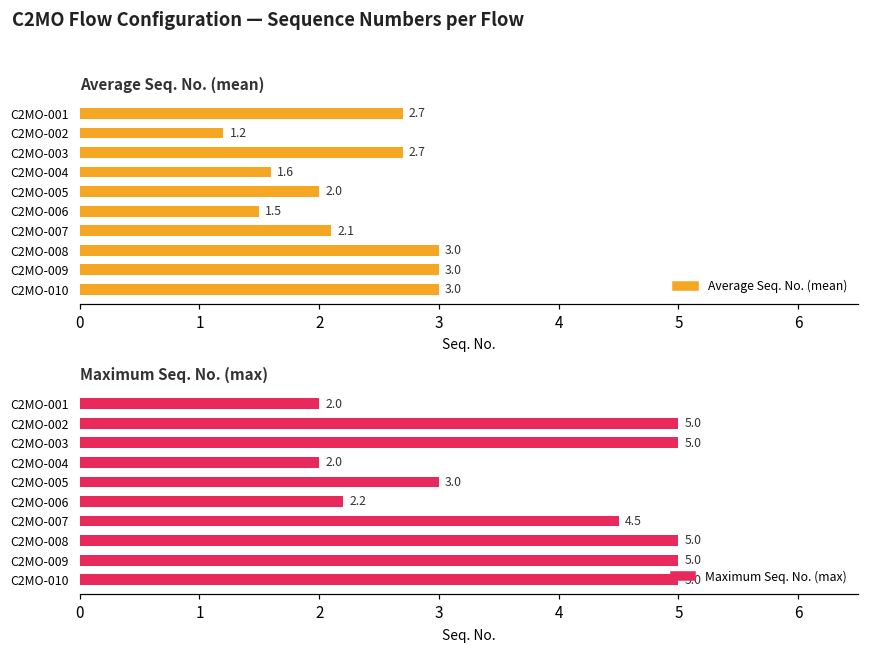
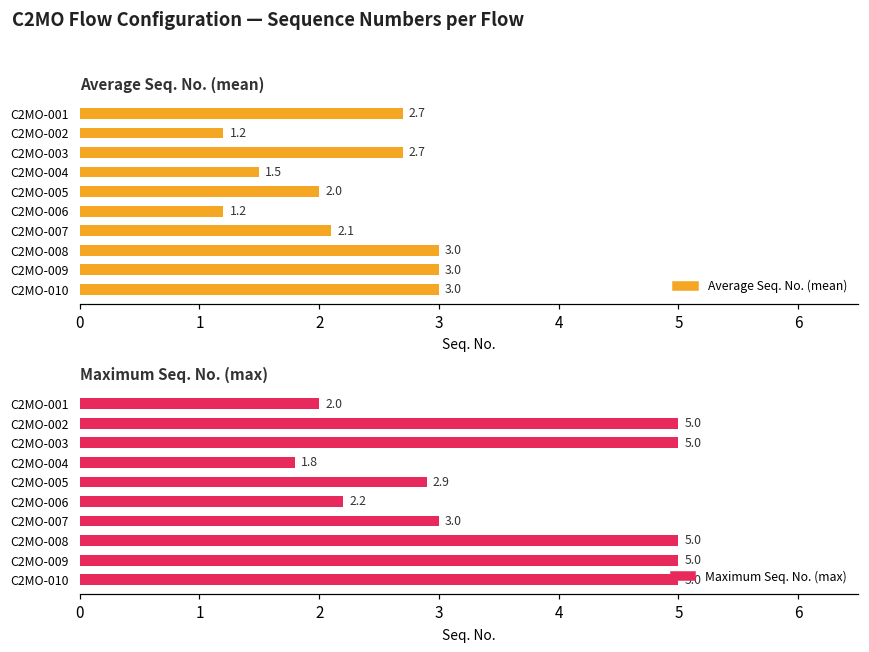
  {
    "Average Seq. No. (mean)": {
      "C2MO-001": 2.7,
      "C2MO-002": 1.2,
      "C2MO-003": 2.7,
-     "C2MO-004": 1.6,
+     "C2MO-004": 1.5,
      "C2MO-005": 2.0,
-     "C2MO-006": 1.5,
+     "C2MO-006": 1.2,
      "C2MO-007": 2.1,
      "C2MO-008": 3.0,
      "C2MO-009": 3.0,
      "C2MO-010": 3.0
    },
    "Maximum Seq. No. (max)": {
      "C2MO-001": 2.0,
      "C2MO-002": 5.0,
      "C2MO-003": 5.0,
-     "C2MO-004": 2.0,
-     "C2MO-005": 3.0,
+     "C2MO-004": 1.8,
+     "C2MO-005": 2.9,
      "C2MO-006": 2.2,
-     "C2MO-007": 4.5,
+     "C2MO-007": 3.0,
      "C2MO-008": 5.0,
      "C2MO-009": 5.0,
      "C2MO-010": 5.0
    }
  }
